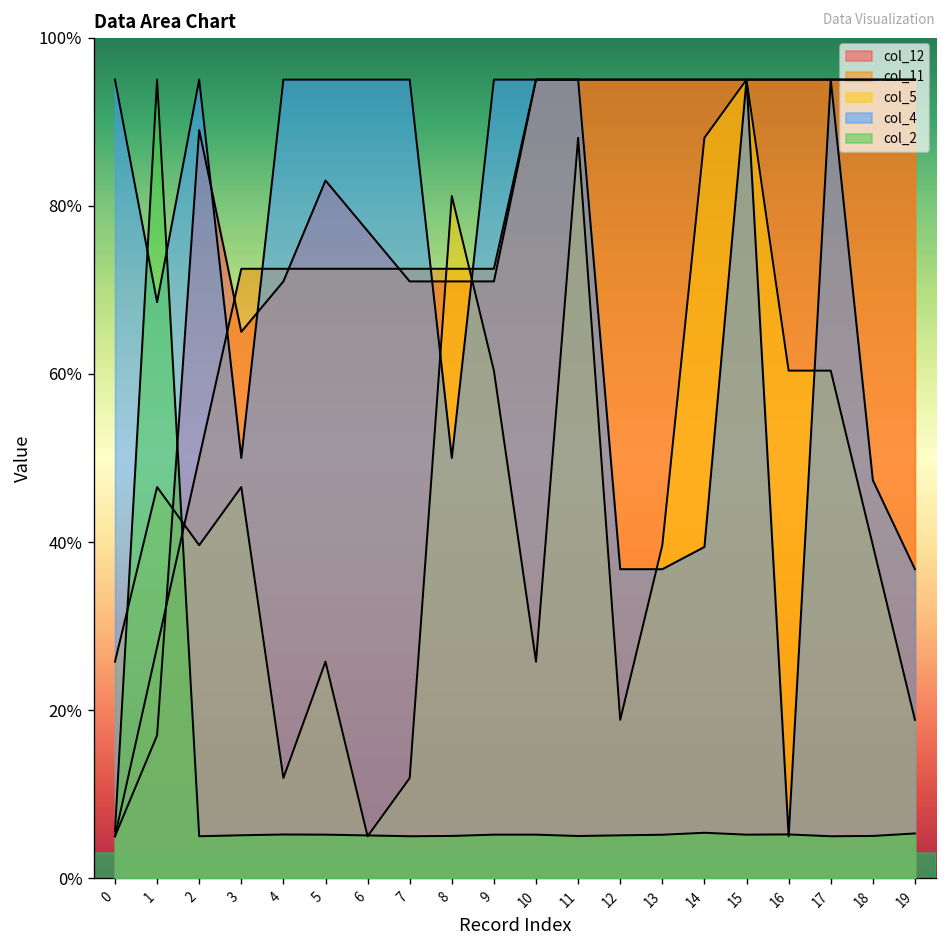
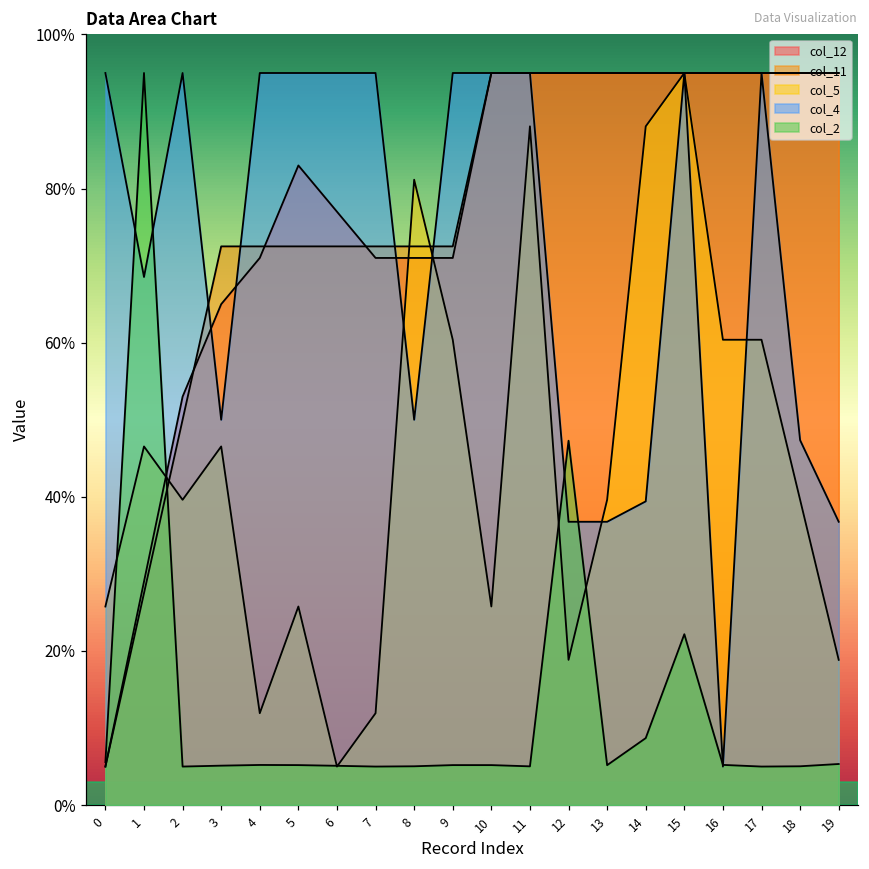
  {
    "col_12": {
-     "1": "17%",
-     "2": "89%",
+     "1": "29%",
+     "2": "53%",
      "3": "65%",
      "4": "71%",
      "5": "83%",
      "6": "77%",
      "7": "71%",
      "8": "71%",
      "9": "71%"
    },
    "col_4": {
      "0": "95%",
      "1": "69%",
      "2": "95%",
      "3": "50%",
      "4": "95%",
      "5": "95%",
      "6": "95%",
      "7": "95%",
      "8": "50%",
      "9": "95%",
      "12": "37%",
      "13": "37%",
      "14": "39%",
      "18": "47%",
      "19": "37%"
    },
    "col_2": {
      "0": "6%",
      "1": "95%",
      "2": "5%",
      "3": "5%",
      "4": "5%",
      "5": "5%",
      "7": "5%",
      "8": "5%",
      "9": "5%",
      "10": "5%",
      "11": "5%",
-     "12": "5%",
+     "12": "47%",
      "13": "5%",
-     "14": "5%",
-     "15": "5%",
+     "14": "9%",
+     "15": "22%",
      "17": "5%",
      "18": "5%",
      "19": "5%"
    }
  }
